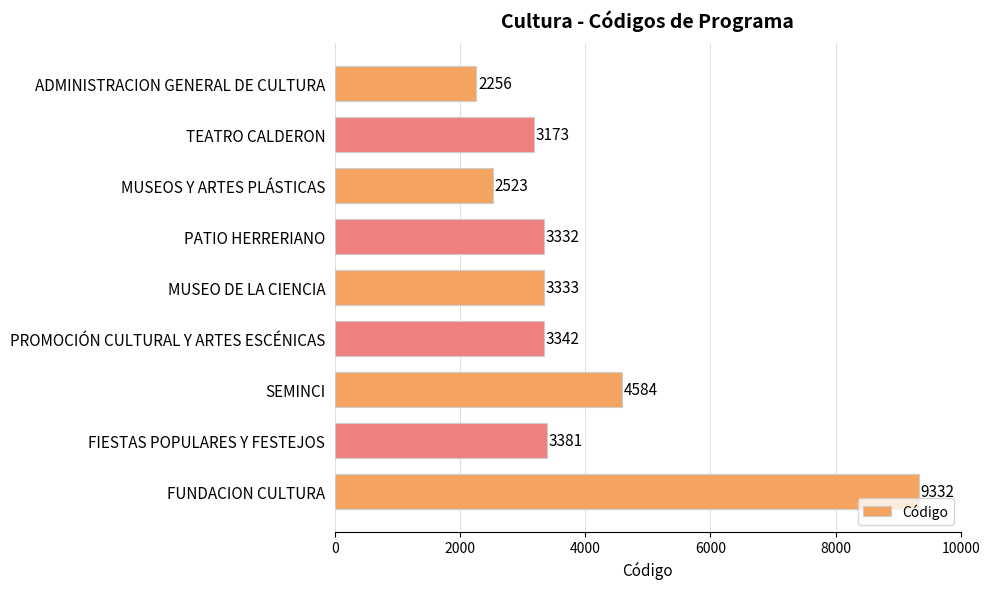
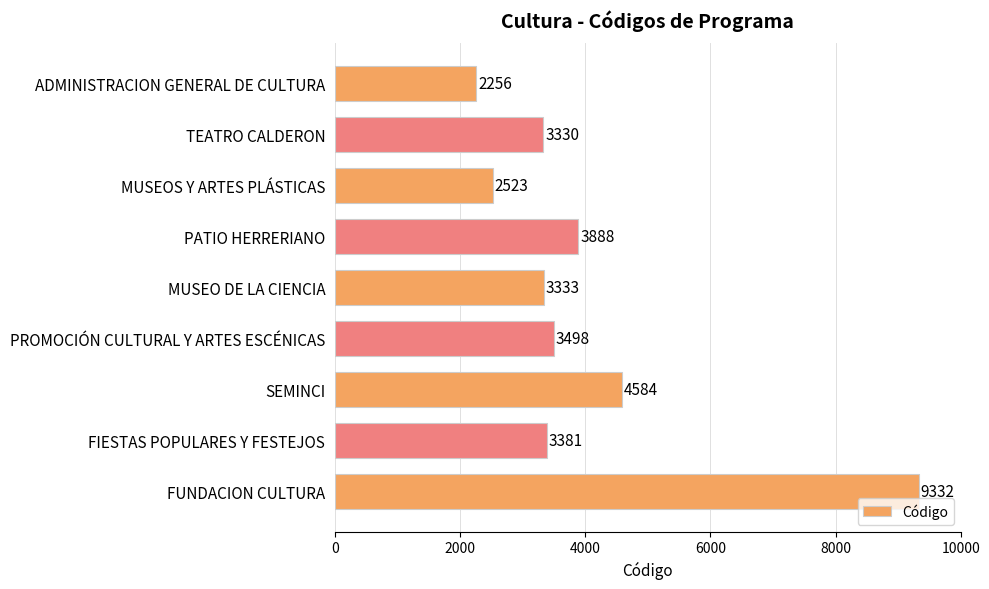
  {
    "ADMINISTRACION GENERAL DE CULTURA": 2256,
-   "TEATRO CALDERON": 3173,
+   "TEATRO CALDERON": 3330,
    "MUSEOS Y ARTES PLÁSTICAS": 2523,
-   "PATIO HERRERIANO": 3332,
+   "PATIO HERRERIANO": 3888,
    "MUSEO DE LA CIENCIA": 3333,
-   "PROMOCIÓN CULTURAL Y ARTES ESCÉNICAS": 3342,
+   "PROMOCIÓN CULTURAL Y ARTES ESCÉNICAS": 3498,
    "SEMINCI": 4584,
    "FIESTAS POPULARES Y FESTEJOS": 3381
  }
